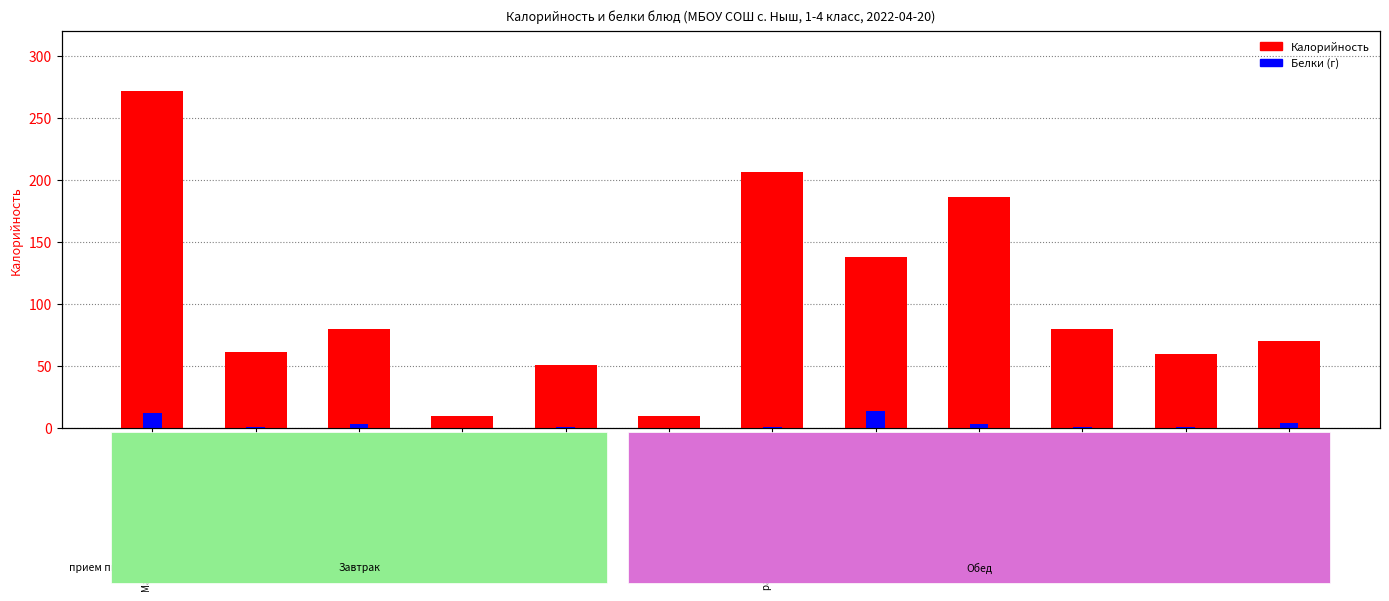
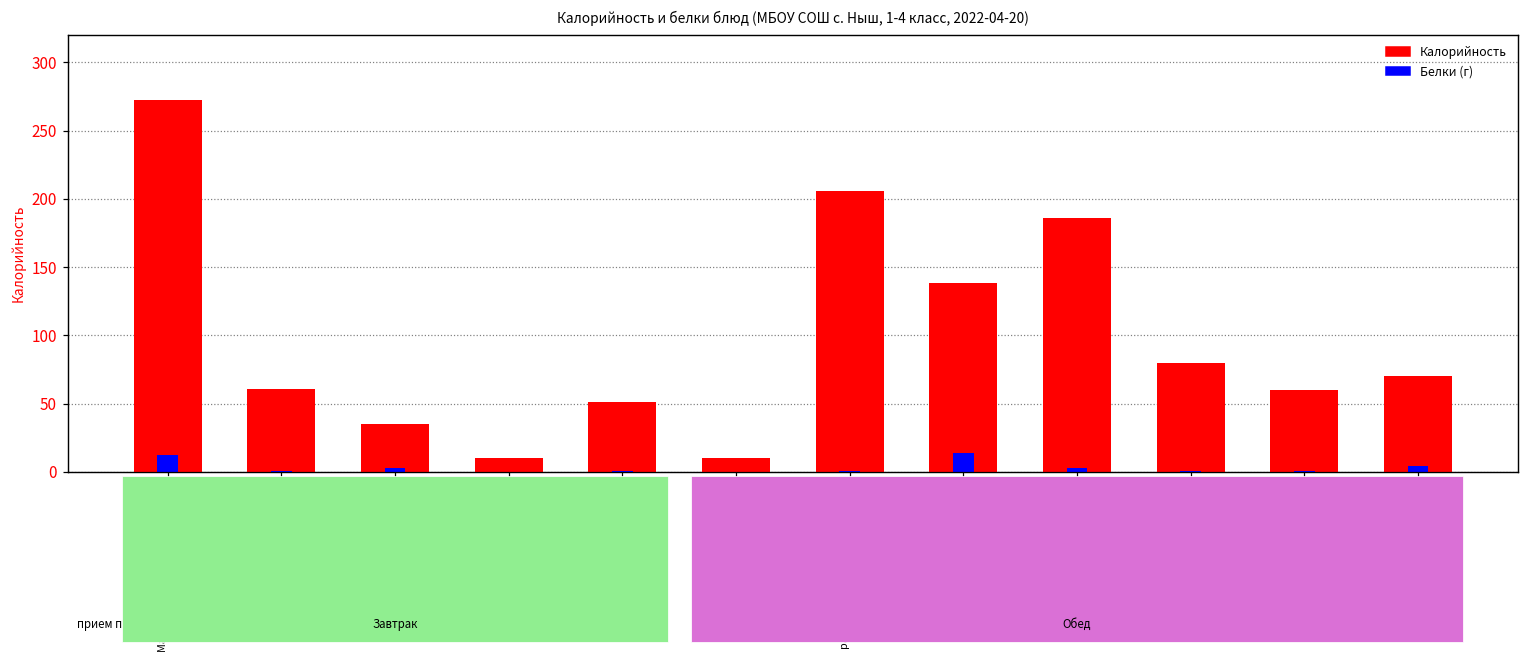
  {
    "Калорийность": {
      "Макаронные изделия с гуляшем": 272,
-     "хлеб пшеничный (завтрак)": 80,
+     "хлеб пшеничный (завтрак)": 35,
      "рассольник с мясом и сметаной": 206
    }
  }
